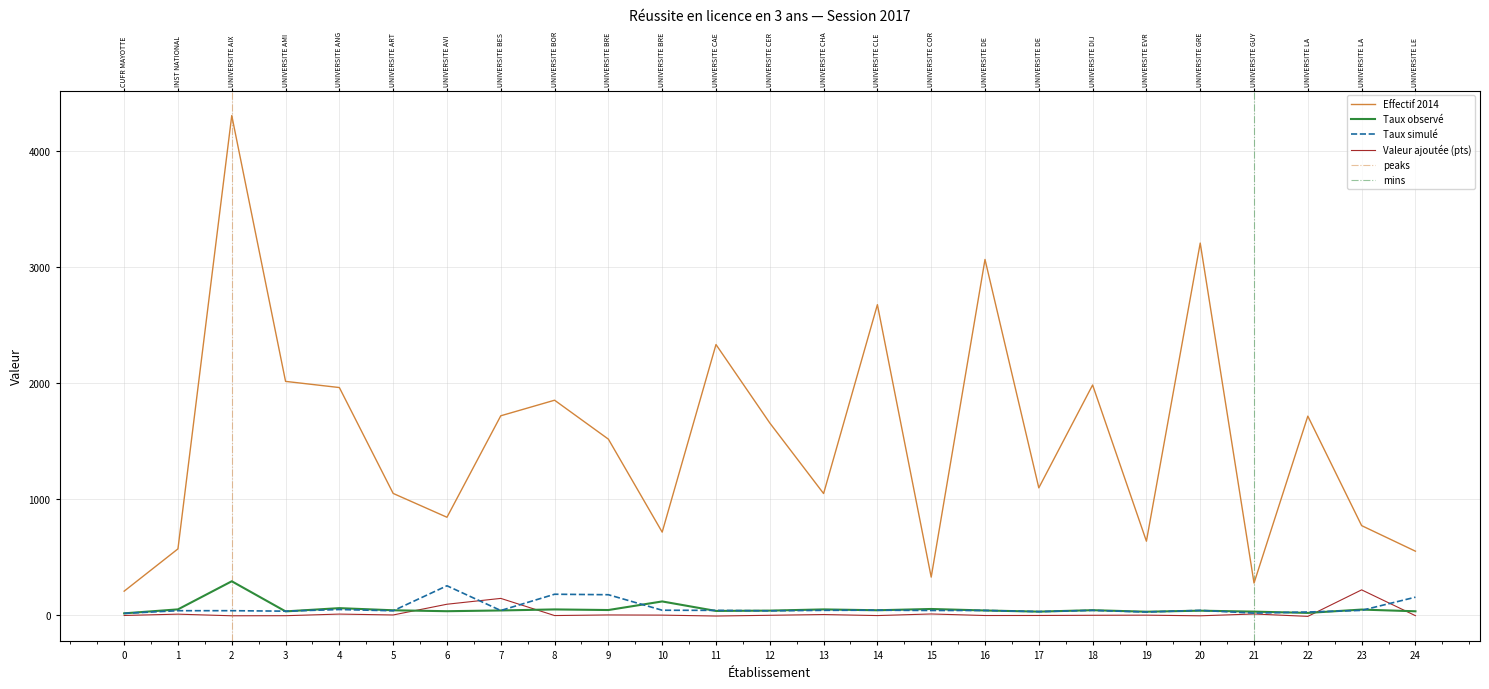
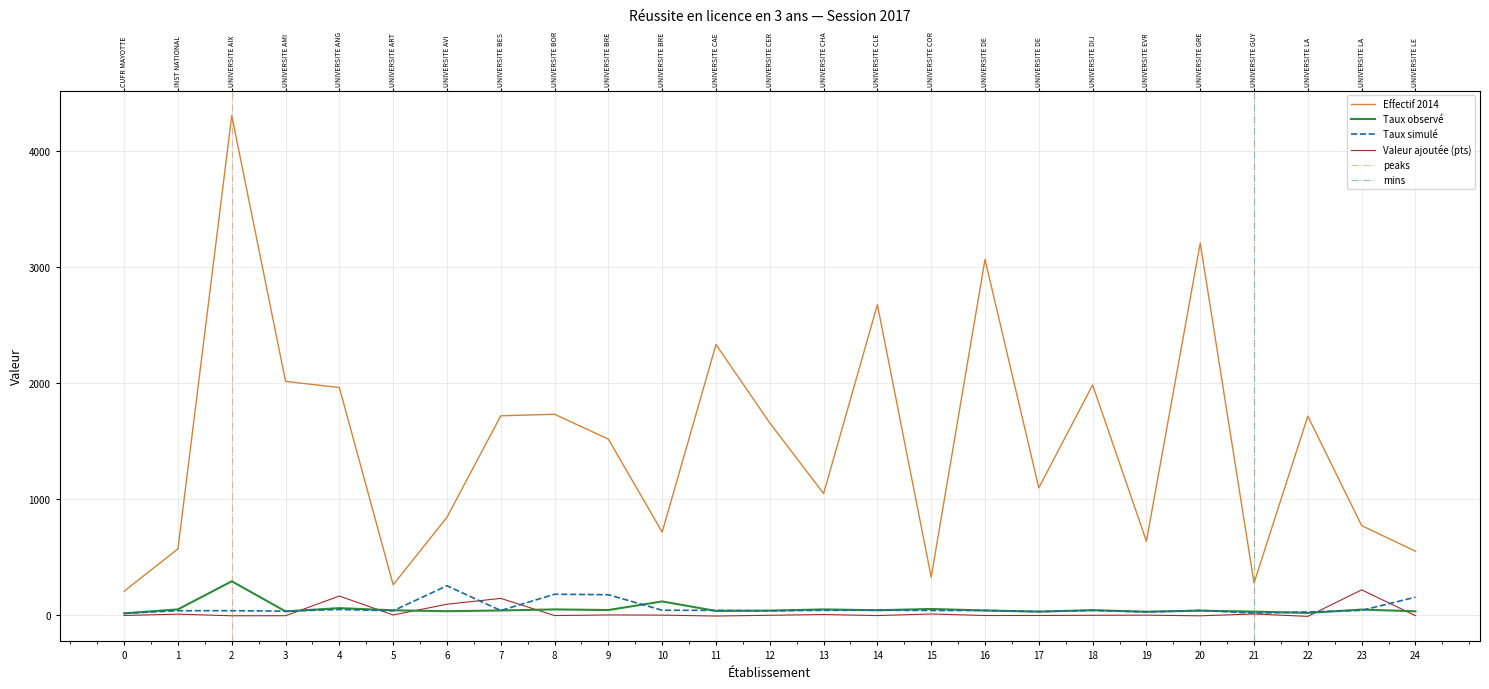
  {
    "Effectif 2014": {
      "0": 210,
      "1": 570,
      "2": 4300,
      "3": 2010,
      "4": 1960,
-     "5": 1050,
+     "5": 260,
      "6": 850,
      "7": 1720,
-     "8": 1850,
+     "8": 1730,
      "9": 1520,
      "10": 720,
      "11": 2330,
      "12": 1660,
      "13": 1050,
      "14": 2670,
      "15": 330,
      "16": 3060,
      "17": 1100,
      "18": 1980,
      "19": 640,
      "20": 3200,
      "21": 280,
      "22": 1720,
      "23": 770,
      "24": 550
    },
    "Taux observé": {
      "2": 290,
      "6": 40,
      "8": 50,
      "9": 50,
      "10": 120,
      "24": 40
    },
    "Taux simulé": {
      "2": 40,
      "6": 260,
      "8": 180,
      "9": 180,
      "10": 50,
      "24": 160
    },
    "Valeur ajoutée (pts)": {
      "1": 10,
      "2": 0,
      "3": 0,
-     "4": 10,
+     "4": 170,
      "5": 0,
      "6": 100,
      "7": 150,
      "8": 0,
      "9": 0,
      "10": 0,
      "11": 0,
      "12": 0,
      "13": 10,
      "14": 0,
      "15": 10,
      "16": 0,
      "17": 0,
      "18": 0,
      "19": 0,
      "20": 0,
      "22": -10,
      "23": 220,
      "24": 0
    }
  }
